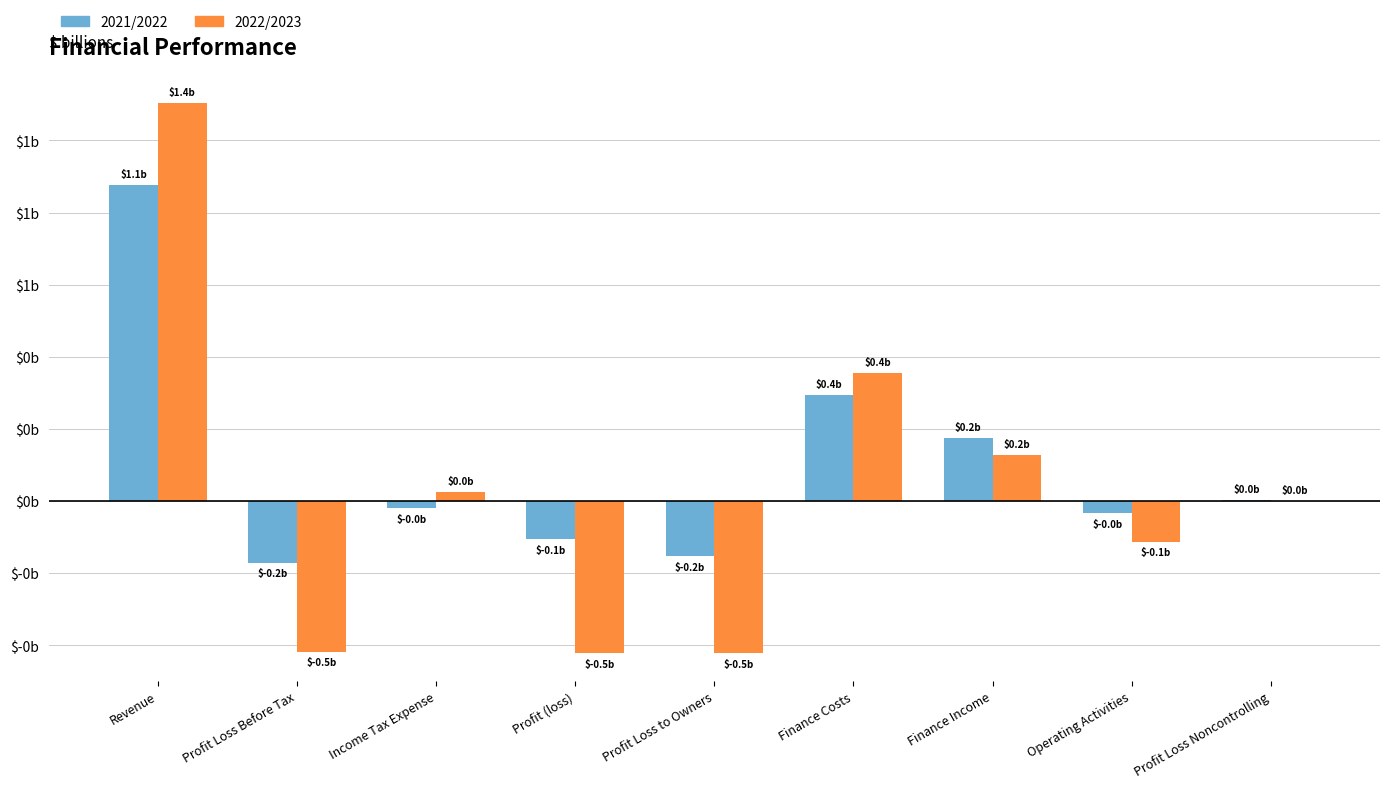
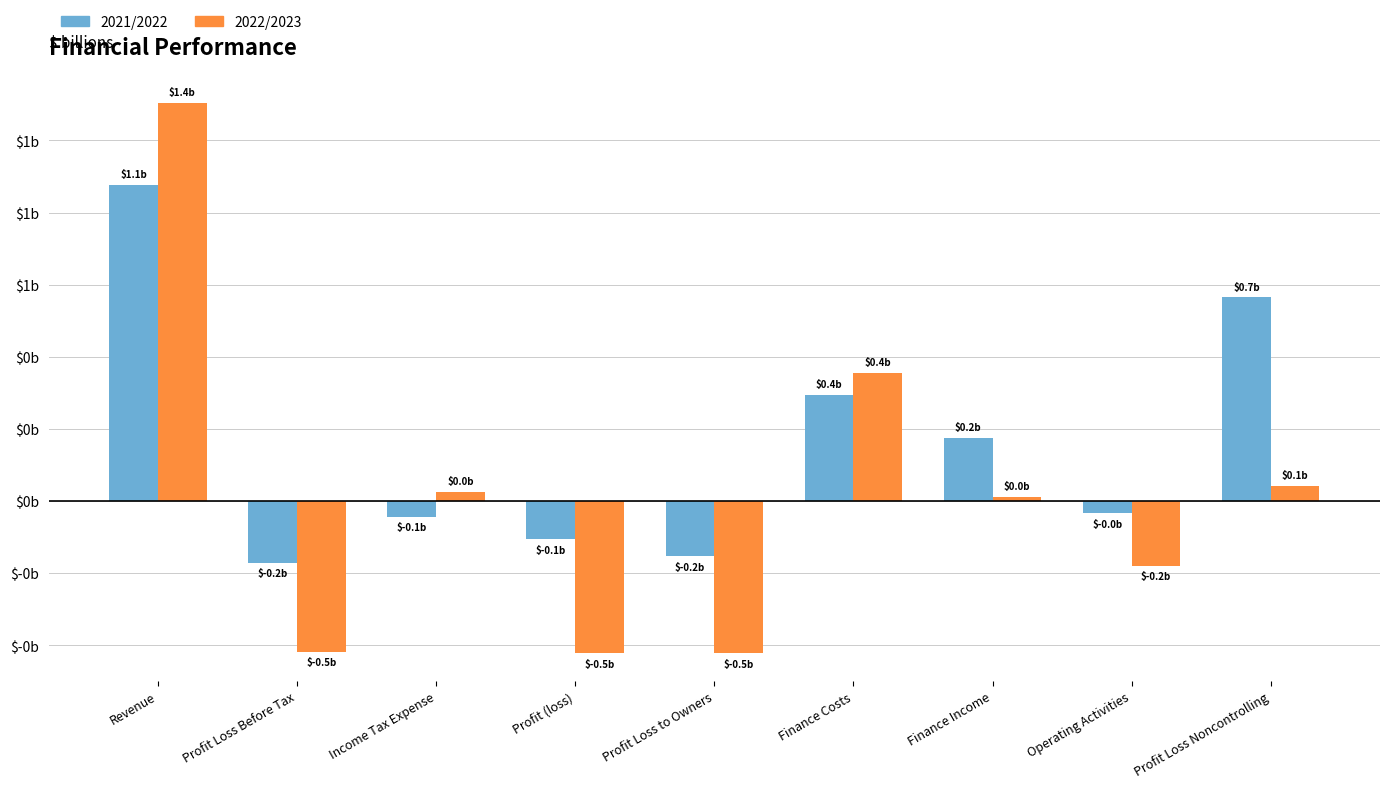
  {
    "2021/2022": {
      "Revenue": "$1.1b",
      "Profit Loss Before Tax": "$-0.2b",
-     "Income Tax Expense": "$-0.0b",
+     "Income Tax Expense": "$-0.1b",
      "Profit (loss)": "$-0.1b",
      "Profit Loss to Owners": "$-0.2b",
      "Finance Costs": "$0.4b",
      "Finance Income": "$0.2b",
      "Operating Activities": "$-0.0b",
-     "Profit Loss Noncontrolling": "$0.0b"
+     "Profit Loss Noncontrolling": "$0.7b"
    },
    "2022/2023": {
      "Revenue": "$1.4b",
      "Profit Loss Before Tax": "$-0.5b",
      "Income Tax Expense": "$0.0b",
      "Profit (loss)": "$-0.5b",
      "Profit Loss to Owners": "$-0.5b",
      "Finance Costs": "$0.4b",
-     "Finance Income": "$0.2b",
-     "Operating Activities": "$-0.1b",
-     "Profit Loss Noncontrolling": "$0.0b"
+     "Finance Income": "$0.0b",
+     "Operating Activities": "$-0.2b",
+     "Profit Loss Noncontrolling": "$0.1b"
    }
  }
